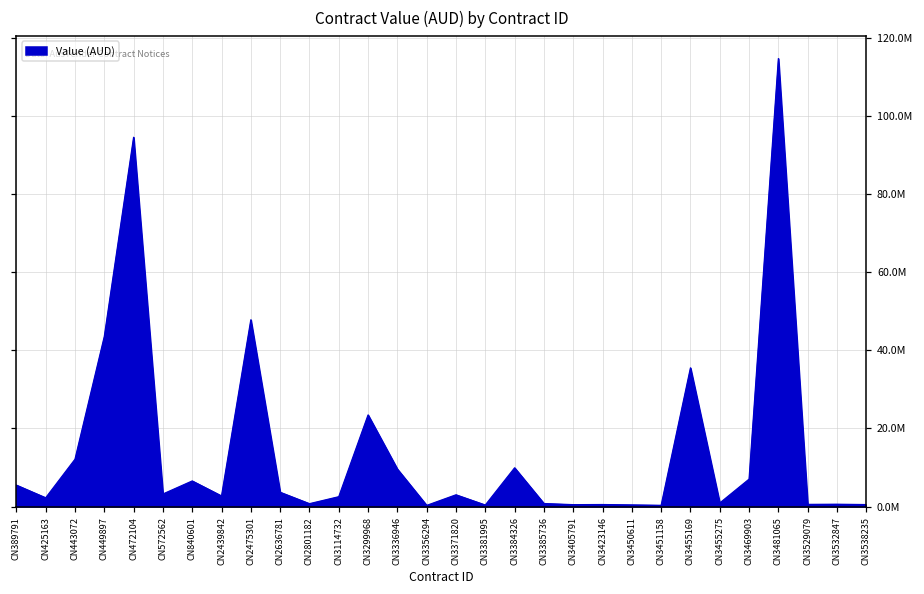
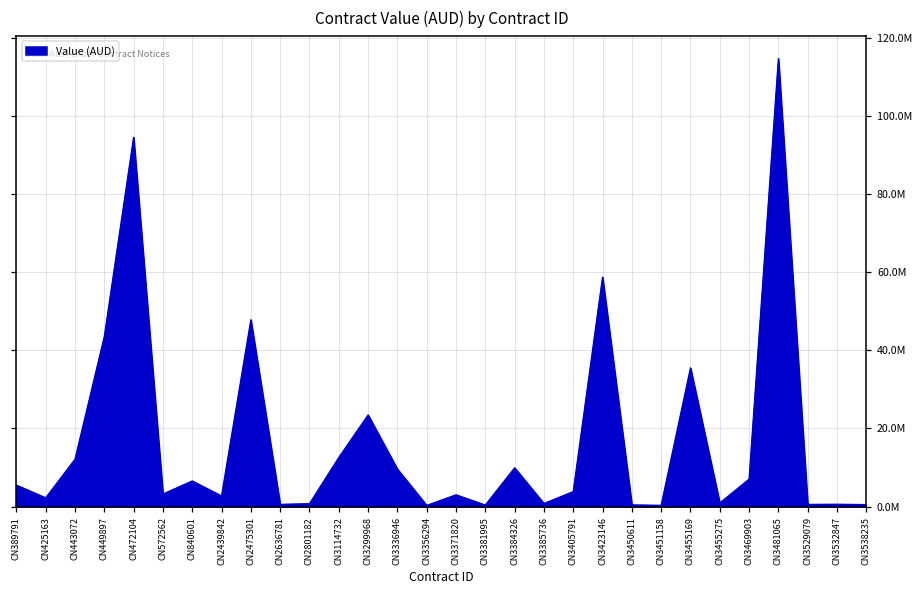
  {
    "CN389791": 5000000,
    "CN425163": 2000000,
    "CN443072": 12000000,
    "CN449897": 44000000,
    "CN472104": 95000000,
    "CN572562": 3000000,
    "CN840601": 7000000,
    "CN2439842": 3000000,
    "CN2475301": 48000000,
-   "CN2636781": 4000000,
+   "CN2636781": 1000000,
    "CN2801182": 1000000,
-   "CN3114732": 3000000,
+   "CN3114732": 13000000,
    "CN3299968": 23000000,
    "CN3336946": 10000000,
    "CN3356294": 0,
    "CN3371820": 3000000,
    "CN3381995": 0,
    "CN3384326": 10000000,
    "CN3385736": 1000000,
-   "CN3405791": 0,
-   "CN3423146": 1000000,
+   "CN3405791": 4000000,
+   "CN3423146": 59000000,
    "CN3450611": 0,
    "CN3451158": 0,
    "CN3455169": 36000000,
    "CN3455275": 1000000,
    "CN3469903": 7000000,
    "CN3481065": 115000000,
    "CN3529079": 1000000,
    "CN3532847": 1000000,
    "CN3538235": 1000000
  }
